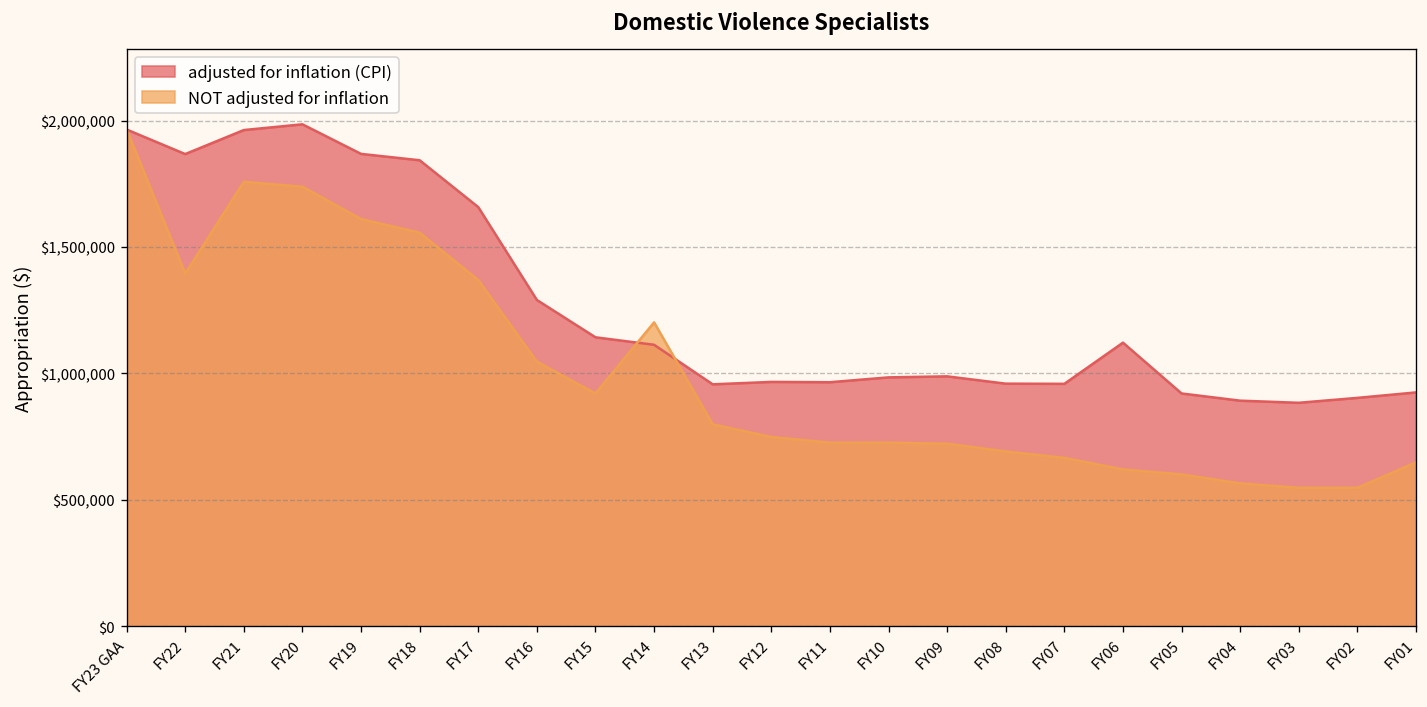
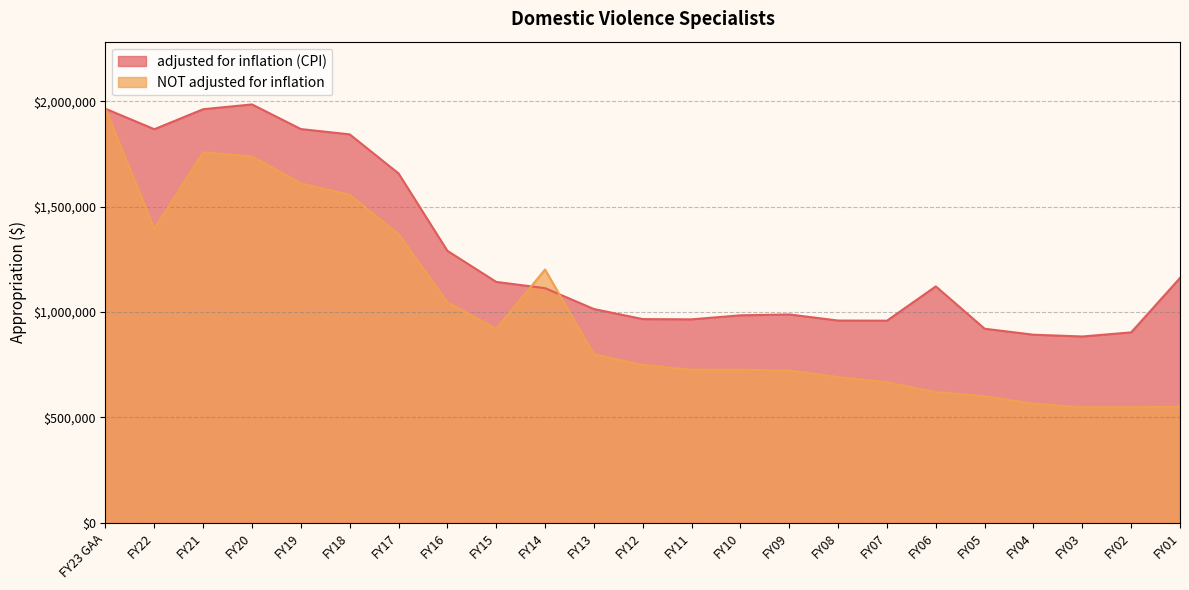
  {
    "adjusted for inflation (CPI)": {
      "FY22": "$1,870,000",
      "FY21": "$1,960,000",
      "FY20": "$1,990,000",
      "FY19": "$1,870,000",
      "FY18": "$1,840,000",
      "FY17": "$1,660,000",
      "FY16": "$1,290,000",
      "FY15": "$1,140,000",
      "FY14": "$1,110,000",
-     "FY13": "$960,000",
+     "FY13": "$1,010,000",
      "FY12": "$970,000",
      "FY11": "$970,000",
      "FY10": "$980,000",
      "FY09": "$990,000",
      "FY08": "$960,000",
      "FY07": "$960,000",
      "FY06": "$1,120,000",
      "FY05": "$920,000",
      "FY04": "$890,000",
      "FY03": "$880,000",
      "FY02": "$900,000",
-     "FY01": "$930,000"
+     "FY01": "$1,160,000"
    },
    "NOT adjusted for inflation": {
      "FY22": "$1,390,000",
      "FY21": "$1,760,000",
      "FY20": "$1,740,000",
      "FY19": "$1,610,000",
      "FY18": "$1,560,000",
      "FY17": "$1,370,000",
      "FY16": "$1,050,000",
      "FY15": "$920,000",
      "FY14": "$1,200,000",
      "FY13": "$800,000",
      "FY12": "$750,000",
      "FY11": "$730,000",
      "FY10": "$730,000",
      "FY09": "$720,000",
      "FY08": "$690,000",
      "FY07": "$670,000",
      "FY06": "$620,000",
      "FY05": "$600,000",
      "FY04": "$570,000",
      "FY03": "$550,000",
      "FY02": "$550,000",
-     "FY01": "$650,000"
+     "FY01": "$550,000"
    }
  }
